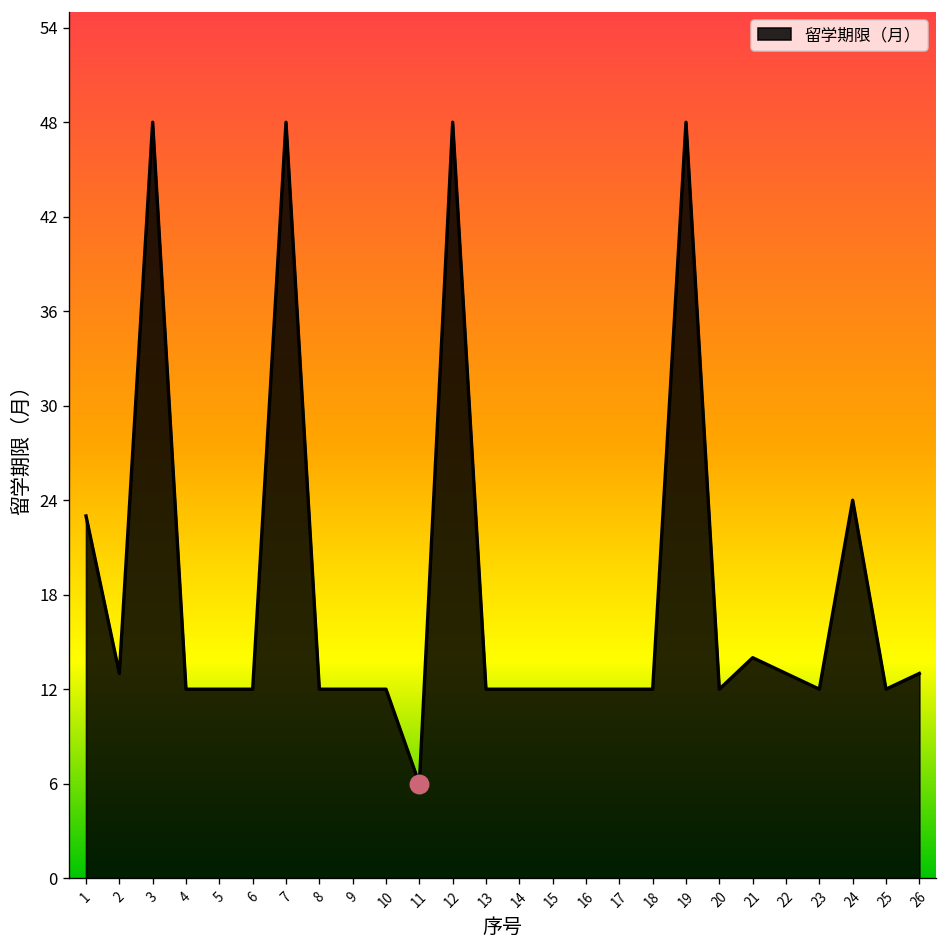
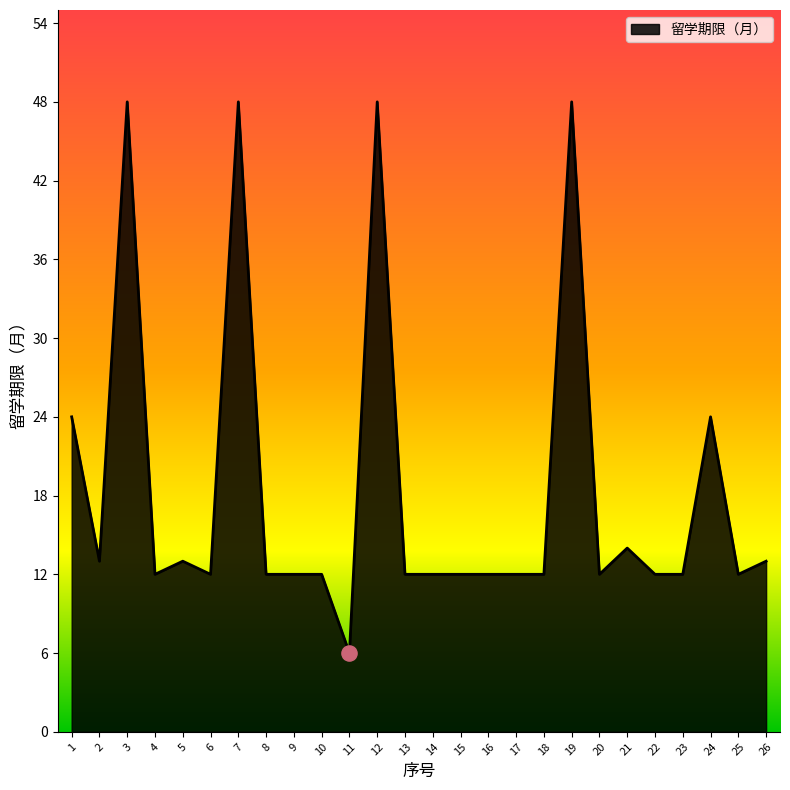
  {
    "留学期限（月）": {
-     "1": 23,
+     "1": 24,
      "2": 13,
      "3": 48,
      "4": 12,
-     "5": 12,
+     "5": 13,
      "6": 12,
      "7": 48,
      "8": 12,
      "9": 12,
      "10": 12,
      "12": 48,
      "13": 12,
      "14": 12,
      "15": 12,
      "16": 12,
      "17": 12,
      "18": 12,
      "19": 48,
      "20": 12,
      "21": 14,
-     "22": 13,
+     "22": 12,
      "23": 12,
      "24": 24,
      "25": 12,
      "26": 13
    }
  }
